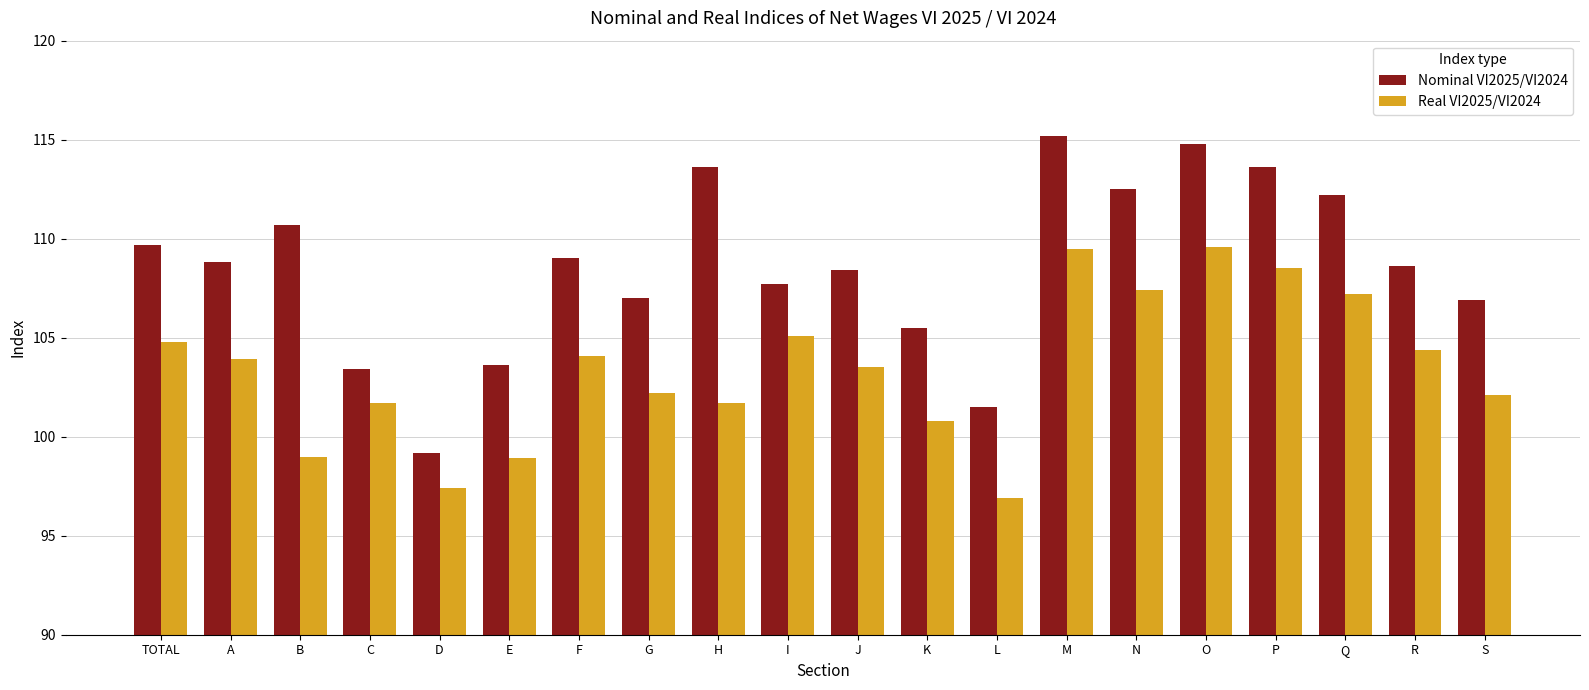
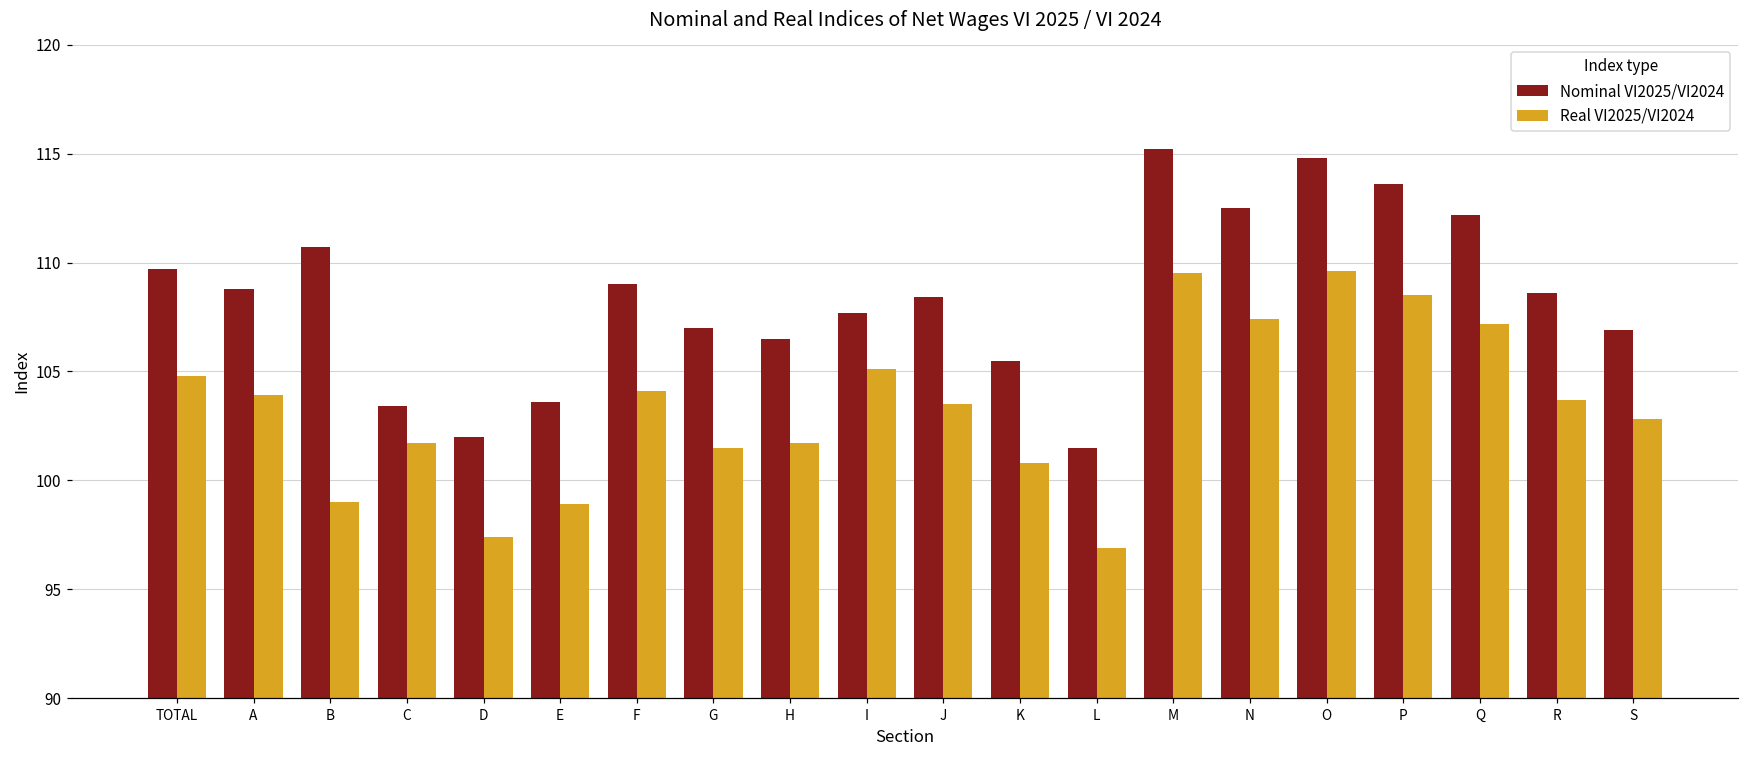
  {
    "Nominal VI2025/VI2024": {
      "TOTAL": 109.7,
      "A": 108.8,
      "B": 110.7,
      "C": 103.4,
-     "D": 99.2,
+     "D": 102.0,
      "E": 103.6,
      "F": 109.0,
      "G": 107.0,
-     "H": 113.6,
+     "H": 106.5,
      "I": 107.7,
      "J": 108.4,
      "K": 105.5,
      "L": 101.5,
      "M": 115.2,
      "N": 112.5,
      "O": 114.8,
      "P": 113.6,
      "Q": 112.2,
      "R": 108.6,
      "S": 106.9
    },
    "Real VI2025/VI2024": {
      "TOTAL": 104.8,
      "A": 103.9,
      "B": 99.0,
      "C": 101.7,
      "D": 97.4,
      "E": 98.9,
      "F": 104.1,
-     "G": 102.2,
+     "G": 101.5,
      "H": 101.7,
      "I": 105.1,
      "J": 103.5,
      "K": 100.8,
      "L": 96.9,
      "M": 109.5,
      "N": 107.4,
      "O": 109.6,
      "P": 108.5,
      "Q": 107.2,
-     "R": 104.4,
-     "S": 102.1
+     "R": 103.7,
+     "S": 102.8
    }
  }
